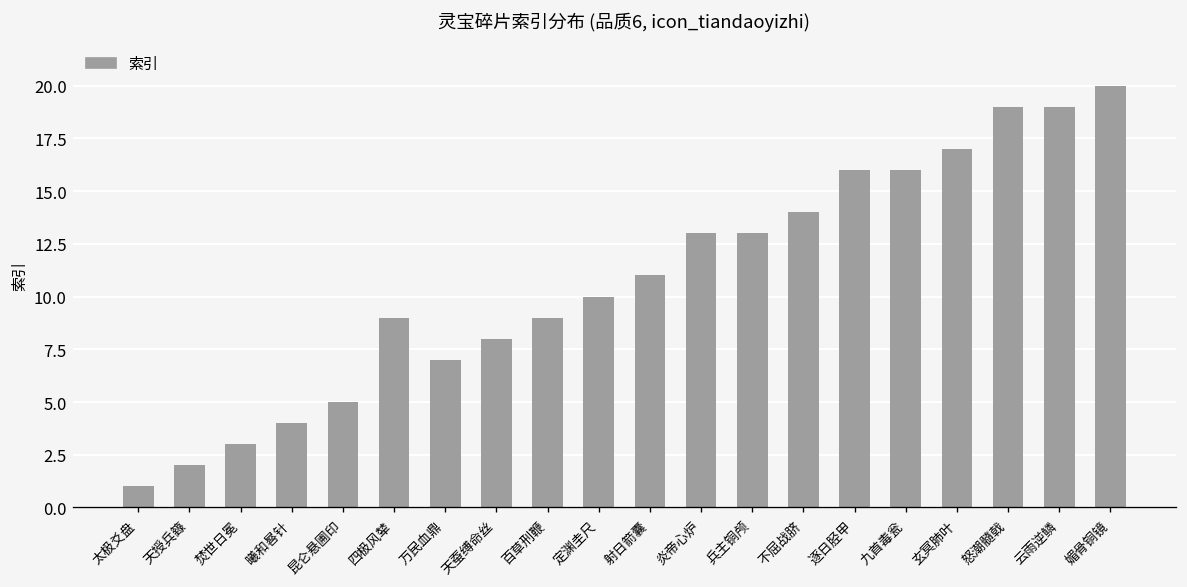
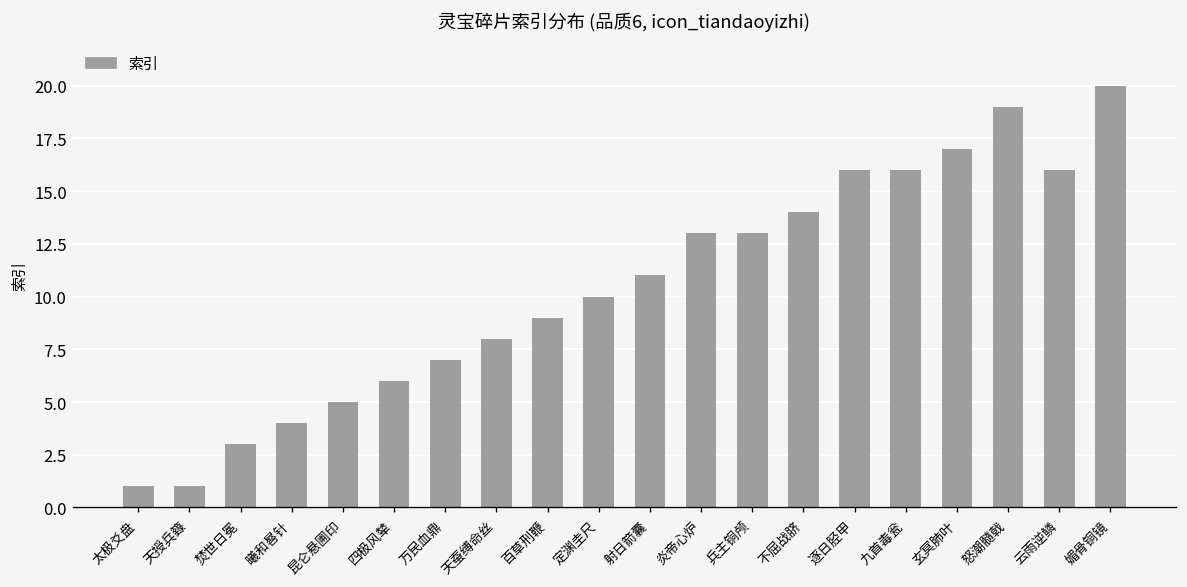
  {
    "太极爻盘": 1,
-   "天授兵籙": 2,
+   "天授兵籙": 1,
    "焚世日冕": 3,
    "曦和晷针": 4,
    "昆仑悬圃印": 5,
-   "四极风辇": 9,
+   "四极风辇": 6,
    "万民血鼎": 7,
    "天蚕缚命丝": 8,
    "百草刑鞭": 9,
    "定渊圭尺": 10,
    "射日箭囊": 11,
    "炎帝心炉": 13,
    "兵主铜颅": 13,
    "不屈战脐": 14,
    "逐日胫甲": 16,
    "九首毒瓮": 16,
    "玄冥肺叶": 17,
    "怒潮髓戟": 19,
-   "云雨逆鳞": 19,
+   "云雨逆鳞": 16,
    "媚骨铜镜": 20
  }
